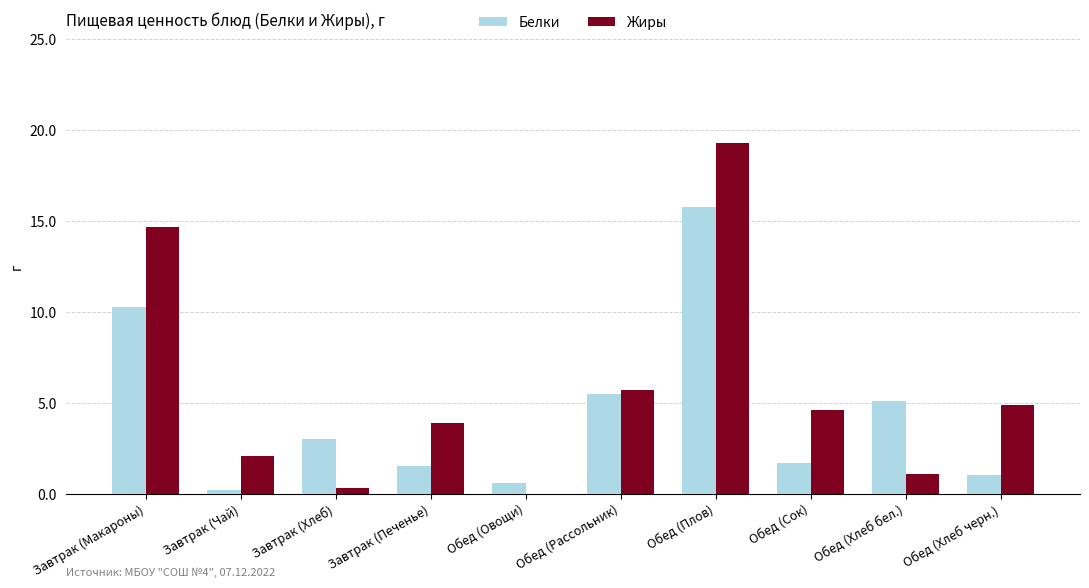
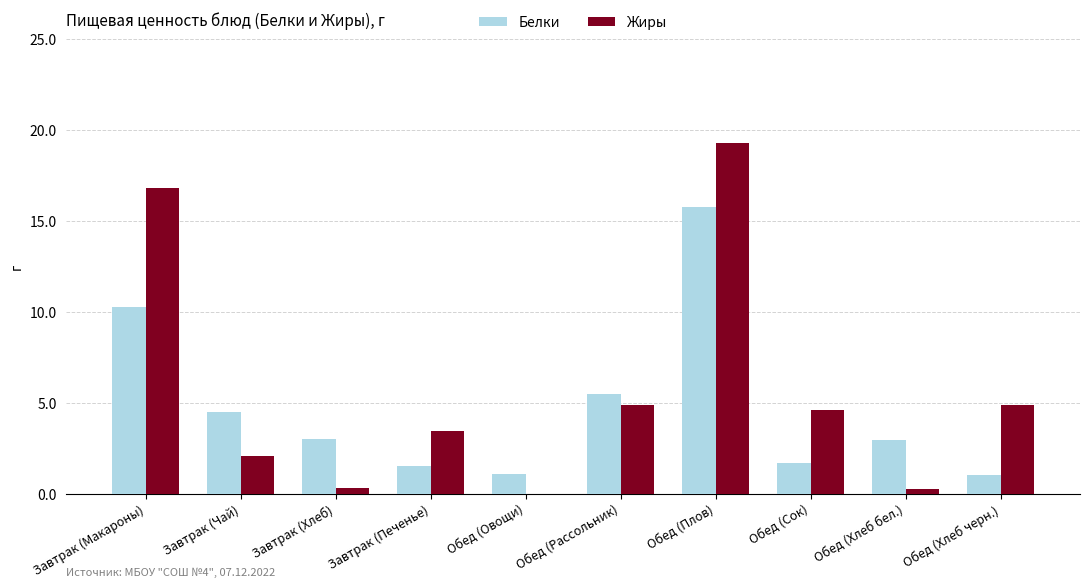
  {
    "Белки": {
      "Завтрак (Макароны)": 10.3,
-     "Завтрак (Чай)": 0.2,
+     "Завтрак (Чай)": 4.5,
      "Завтрак (Хлеб)": 3.0,
      "Завтрак (Печенье)": 1.6,
-     "Обед (Овощи)": 0.6,
+     "Обед (Овощи)": 1.1,
      "Обед (Рассольник)": 5.5,
      "Обед (Плов)": 15.8,
      "Обед (Сок)": 1.7,
-     "Обед (Хлеб бел.)": 5.1,
+     "Обед (Хлеб бел.)": 3.0,
      "Обед (Хлеб черн.)": 1.0
    },
    "Жиры": {
-     "Завтрак (Макароны)": 14.7,
+     "Завтрак (Макароны)": 16.8,
      "Завтрак (Чай)": 2.1,
      "Завтрак (Хлеб)": 0.3,
-     "Завтрак (Печенье)": 3.9,
+     "Завтрак (Печенье)": 3.5,
      "Обед (Овощи)": 0.0,
-     "Обед (Рассольник)": 5.7,
+     "Обед (Рассольник)": 4.9,
      "Обед (Плов)": 19.3,
      "Обед (Сок)": 4.6,
-     "Обед (Хлеб бел.)": 1.1,
+     "Обед (Хлеб бел.)": 0.3,
      "Обед (Хлеб черн.)": 4.9
    }
  }
